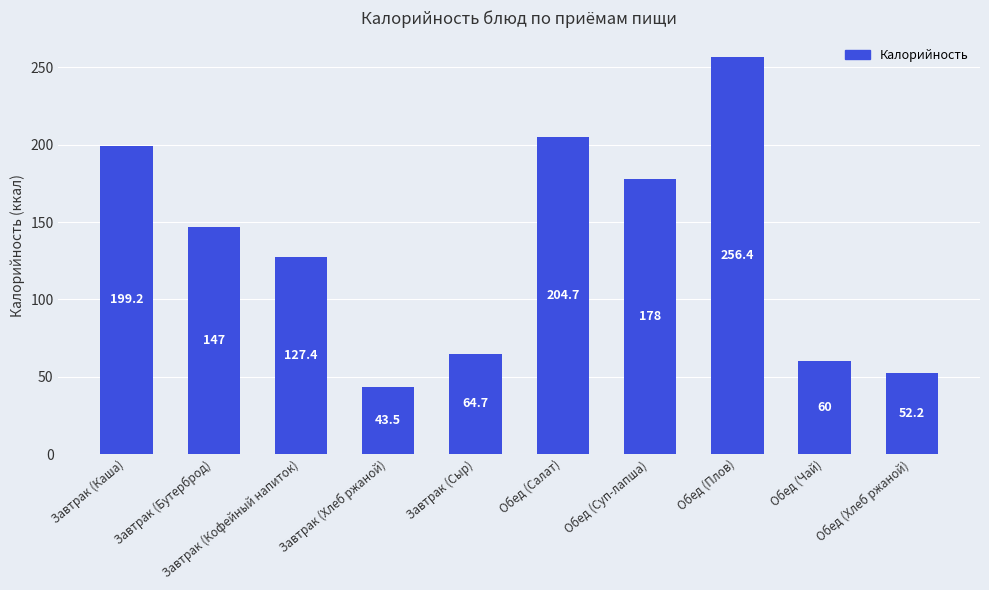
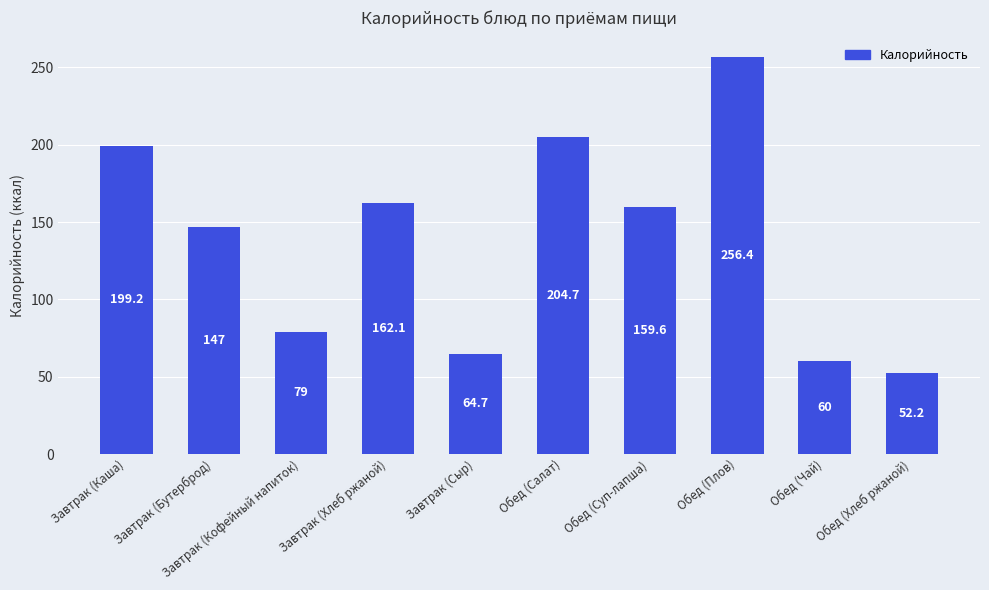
  {
    "Завтрак (Каша)": 199.2,
    "Завтрак (Бутерброд)": 147,
-   "Завтрак (Кофейный напиток)": 127.4,
-   "Завтрак (Хлеб ржаной)": 43.5,
+   "Завтрак (Кофейный напиток)": 79,
+   "Завтрак (Хлеб ржаной)": 162.1,
    "Завтрак (Сыр)": 64.7,
    "Обед (Салат)": 204.7,
-   "Обед (Суп-лапша)": 178,
+   "Обед (Суп-лапша)": 159.6,
    "Обед (Плов)": 256.4,
    "Обед (Чай)": 60,
    "Обед (Хлеб ржаной)": 52.2
  }
